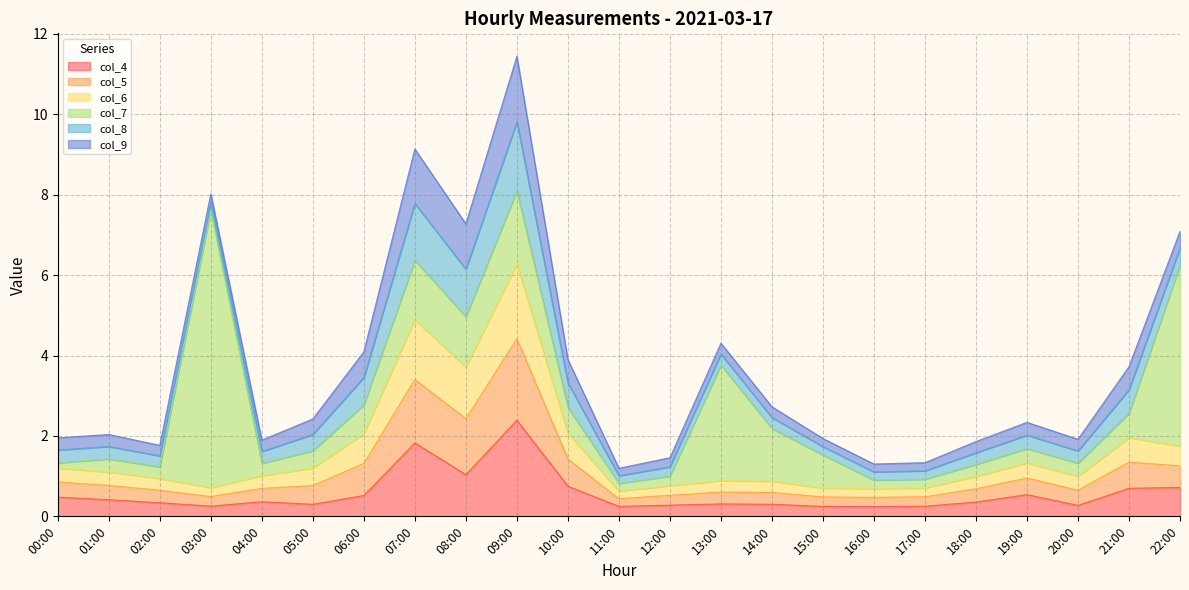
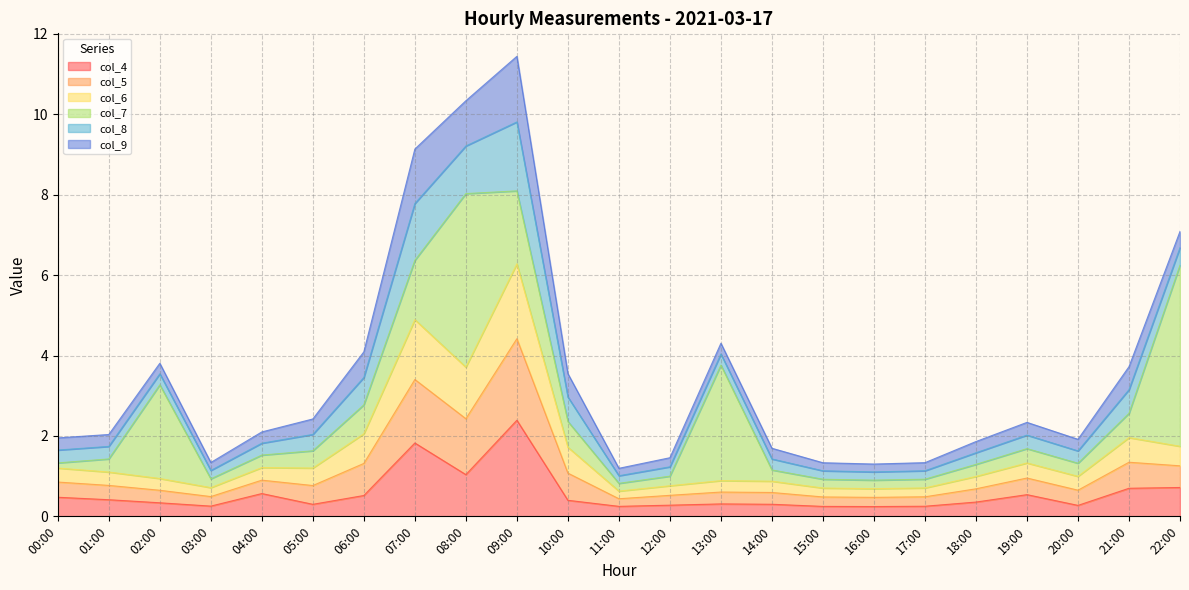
  {
    "col_4": {
      "00:00": 0.5,
      "01:00": 0.4,
      "02:00": 0.3,
      "03:00": 0.3,
-     "04:00": 0.4,
+     "04:00": 0.6,
      "05:00": 0.3,
      "06:00": 0.5,
      "07:00": 1.8,
      "08:00": 1.0,
      "09:00": 2.4,
-     "10:00": 0.7,
+     "10:00": 0.4,
      "11:00": 0.2,
      "12:00": 0.3,
      "13:00": 0.3,
      "14:00": 0.3,
      "15:00": 0.2,
      "16:00": 0.2,
      "17:00": 0.3,
      "18:00": 0.4,
      "19:00": 0.5,
      "20:00": 0.3,
      "21:00": 0.7,
      "22:00": 0.7
    },
    "col_7": {
      "00:00": 0.1,
      "01:00": 0.3,
-     "02:00": 0.3,
-     "03:00": 6.9,
+     "02:00": 2.3,
+     "03:00": 0.2,
      "04:00": 0.3,
      "05:00": 0.4,
      "06:00": 0.7,
      "07:00": 1.5,
-     "08:00": 1.3,
+     "08:00": 4.3,
      "09:00": 1.8,
      "10:00": 0.6,
      "11:00": 0.2,
      "12:00": 0.2,
      "13:00": 2.9,
-     "14:00": 1.3,
-     "15:00": 0.8,
+     "14:00": 0.3,
+     "15:00": 0.2,
      "16:00": 0.2,
      "17:00": 0.2,
      "18:00": 0.3,
      "19:00": 0.4,
      "20:00": 0.3,
      "21:00": 0.6,
      "22:00": 4.5
    }
  }
